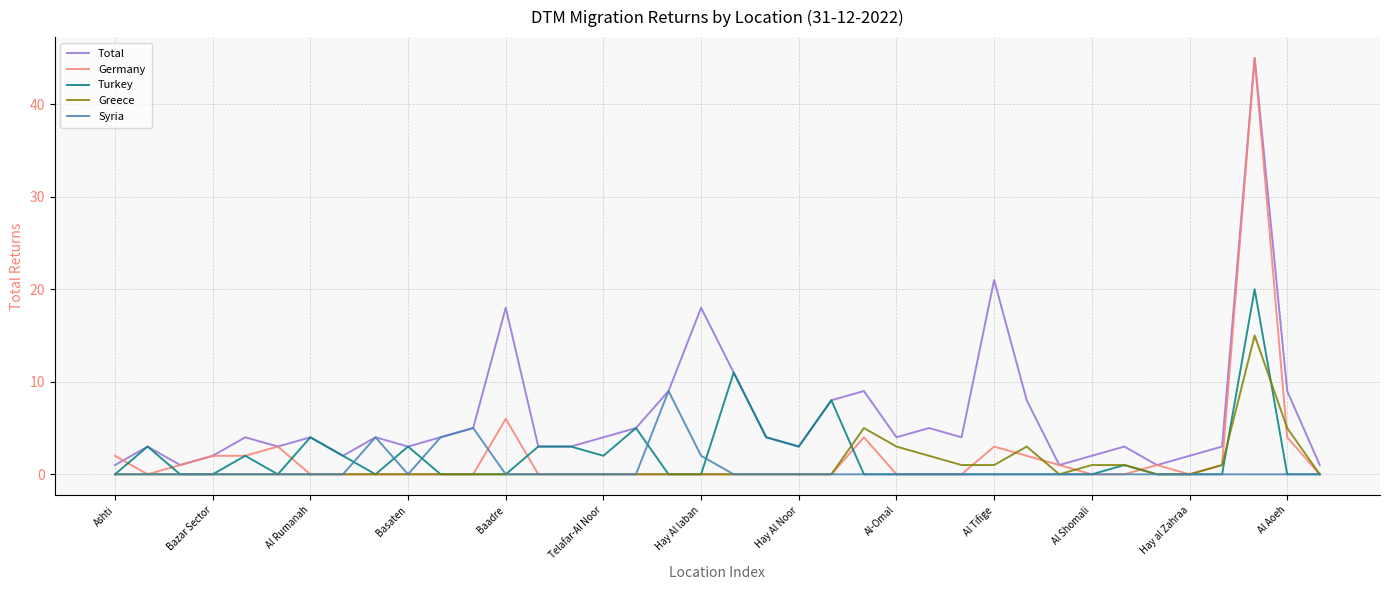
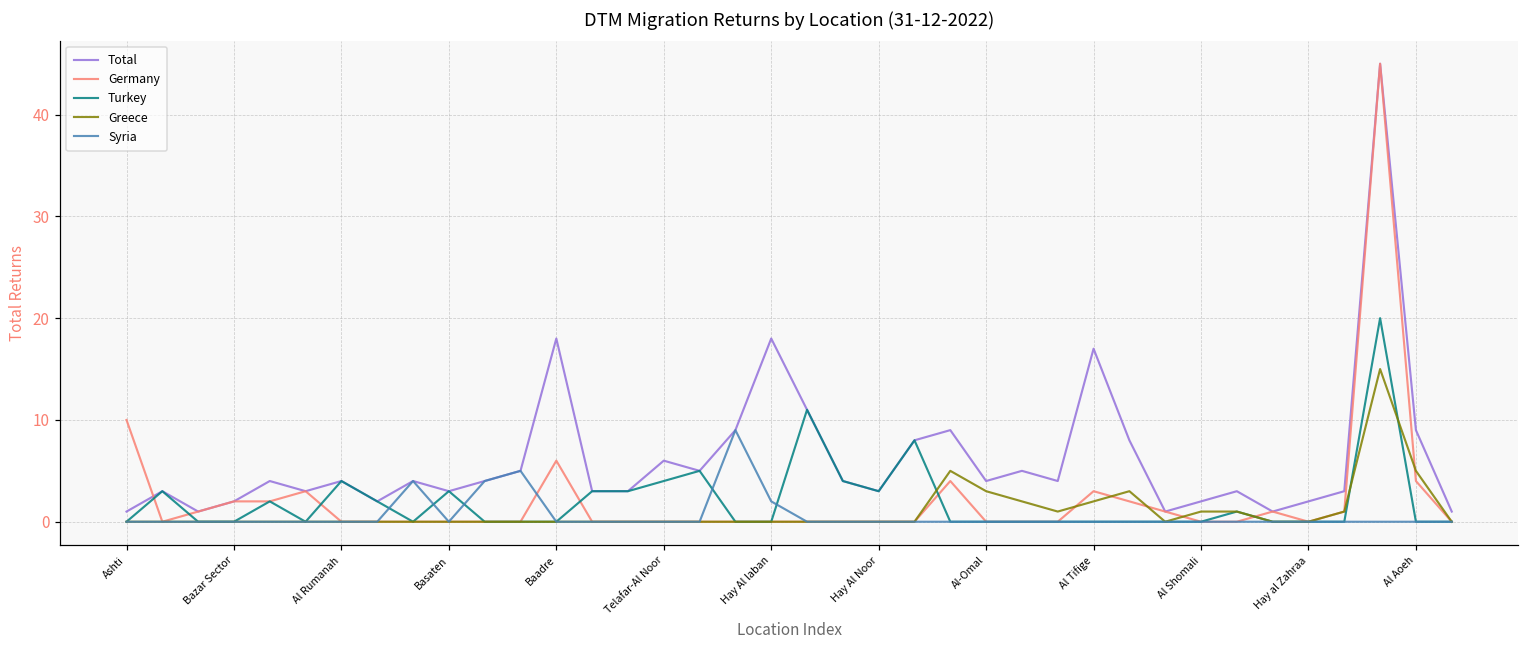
  {
    "Total": {
      "Ashti": 1,
      "Baadre": 18,
-     "Telafar-Al Noor": 4,
+     "Telafar-Al Noor": 6,
      "Hay Al laban": 18,
      "Al-Omal": 4,
-     "Al Tifige": 21,
+     "Al Tifige": 17,
      "Al Shomali": 2,
      "Hay al Zahraa": 2,
      "Al Aoeh": 9
    },
    "Germany": {
-     "Ashti": 2,
+     "Ashti": 10,
      "Baadre": 6,
      "Al Tifige": 3,
      "Al Aoeh": 4
    },
    "Turkey": {
-     "Telafar-Al Noor": 2
+     "Telafar-Al Noor": 4
    },
    "Greece": {
      "Al-Omal": 3,
-     "Al Tifige": 1,
+     "Al Tifige": 2,
      "Al Shomali": 1,
      "Al Aoeh": 5
    },
    "Syria": {
      "Hay Al laban": 2
    }
  }
